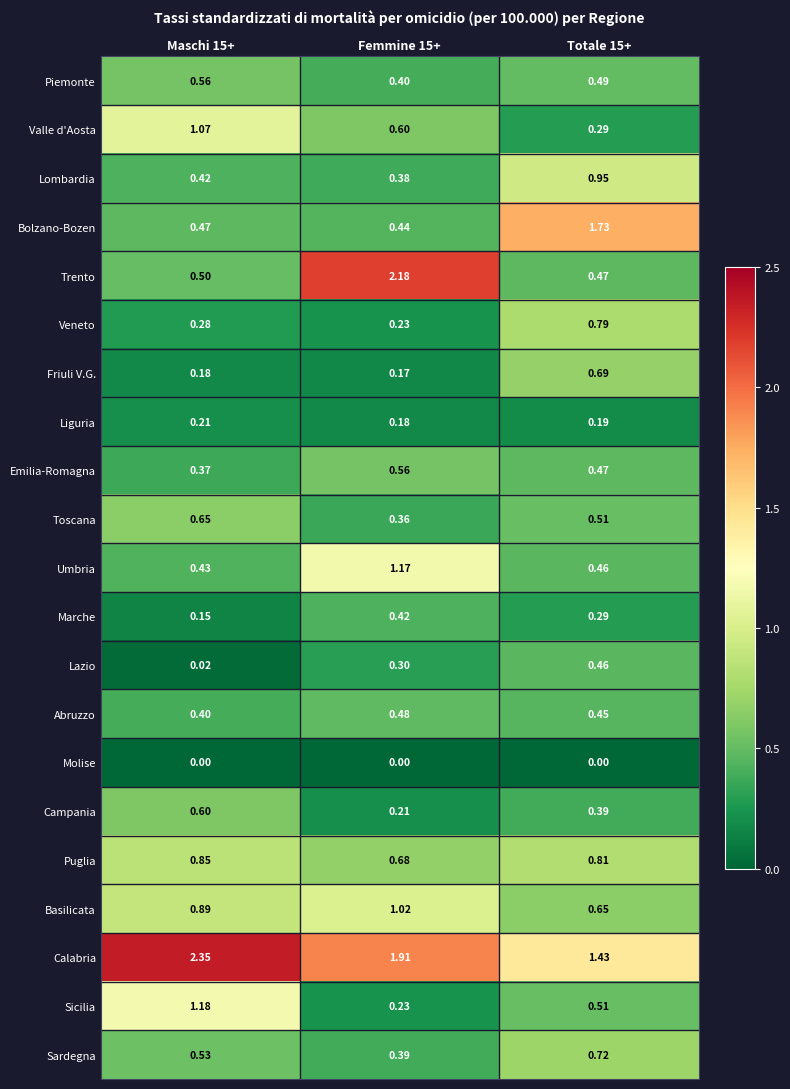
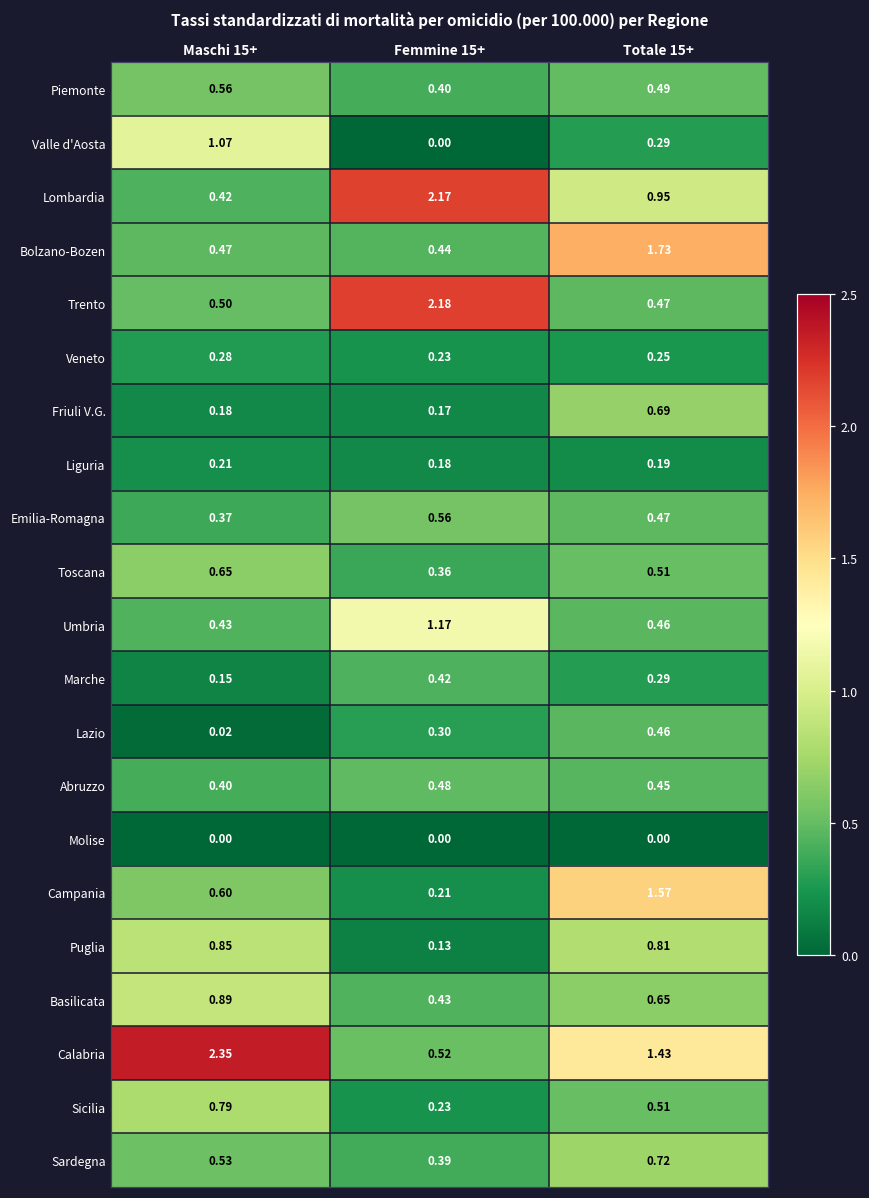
  {
    "Piemonte": {
      "Maschi 15+": 0.56,
      "Femmine 15+": 0.40,
      "Totale 15+": 0.49
    },
    "Valle d'Aosta": {
      "Maschi 15+": 1.07,
-     "Femmine 15+": 0.60,
+     "Femmine 15+": 0.00,
      "Totale 15+": 0.29
    },
    "Lombardia": {
      "Maschi 15+": 0.42,
-     "Femmine 15+": 0.38,
+     "Femmine 15+": 2.17,
      "Totale 15+": 0.95
    },
    "Bolzano-Bozen": {
      "Maschi 15+": 0.47,
      "Femmine 15+": 0.44,
      "Totale 15+": 1.73
    },
    "Trento": {
      "Maschi 15+": 0.50,
      "Femmine 15+": 2.18,
      "Totale 15+": 0.47
    },
    "Veneto": {
      "Maschi 15+": 0.28,
      "Femmine 15+": 0.23,
-     "Totale 15+": 0.79
+     "Totale 15+": 0.25
    },
    "Friuli V.G.": {
      "Maschi 15+": 0.18,
      "Femmine 15+": 0.17,
      "Totale 15+": 0.69
    },
    "Liguria": {
      "Maschi 15+": 0.21,
      "Femmine 15+": 0.18,
      "Totale 15+": 0.19
    },
    "Emilia-Romagna": {
      "Maschi 15+": 0.37,
      "Femmine 15+": 0.56,
      "Totale 15+": 0.47
    },
    "Toscana": {
      "Maschi 15+": 0.65,
      "Femmine 15+": 0.36,
      "Totale 15+": 0.51
    },
    "Umbria": {
      "Maschi 15+": 0.43,
      "Femmine 15+": 1.17,
      "Totale 15+": 0.46
    },
    "Marche": {
      "Maschi 15+": 0.15,
      "Femmine 15+": 0.42,
      "Totale 15+": 0.29
    },
    "Lazio": {
      "Maschi 15+": 0.02,
      "Femmine 15+": 0.30,
      "Totale 15+": 0.46
    },
    "Abruzzo": {
      "Maschi 15+": 0.40,
      "Femmine 15+": 0.48,
      "Totale 15+": 0.45
    },
    "Molise": {
      "Maschi 15+": 0.00,
      "Femmine 15+": 0.00,
      "Totale 15+": 0.00
    },
    "Campania": {
      "Maschi 15+": 0.60,
      "Femmine 15+": 0.21,
-     "Totale 15+": 0.39
+     "Totale 15+": 1.57
    },
    "Puglia": {
      "Maschi 15+": 0.85,
-     "Femmine 15+": 0.68,
+     "Femmine 15+": 0.13,
      "Totale 15+": 0.81
    },
    "Basilicata": {
      "Maschi 15+": 0.89,
-     "Femmine 15+": 1.02,
+     "Femmine 15+": 0.43,
      "Totale 15+": 0.65
    },
    "Calabria": {
      "Maschi 15+": 2.35,
-     "Femmine 15+": 1.91,
+     "Femmine 15+": 0.52,
      "Totale 15+": 1.43
    },
    "Sicilia": {
-     "Maschi 15+": 1.18,
+     "Maschi 15+": 0.79,
      "Femmine 15+": 0.23,
      "Totale 15+": 0.51
    },
    "Sardegna": {
      "Maschi 15+": 0.53,
      "Femmine 15+": 0.39,
      "Totale 15+": 0.72
    }
  }
